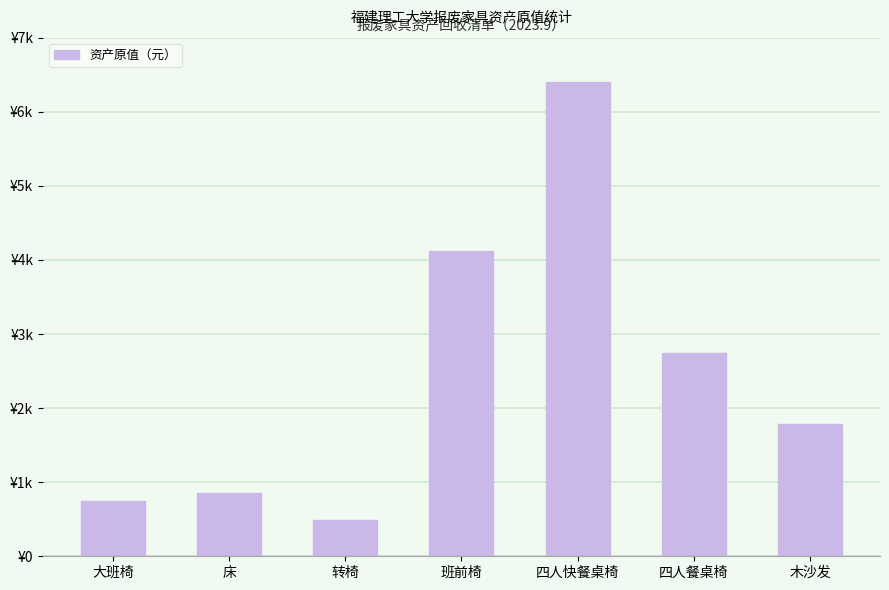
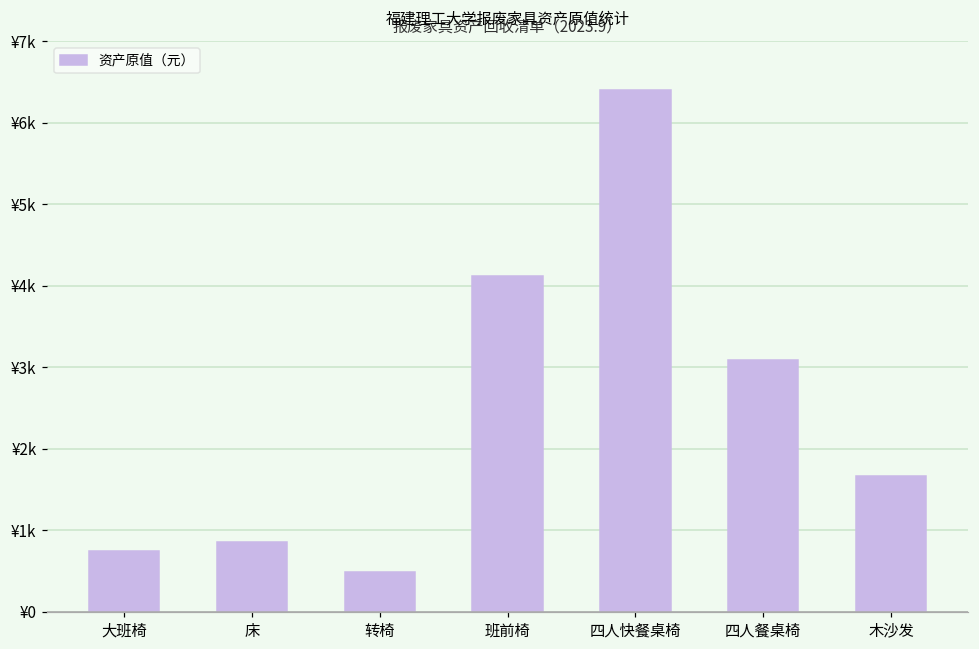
  {
    "大班椅": "¥800",
    "床": "¥900",
    "转椅": "¥500",
    "班前椅": "¥4100",
    "四人快餐桌椅": "¥6400",
-   "四人餐桌椅": "¥2800",
-   "木沙发": "¥1800"
+   "四人餐桌椅": "¥3100",
+   "木沙发": "¥1700"
  }
